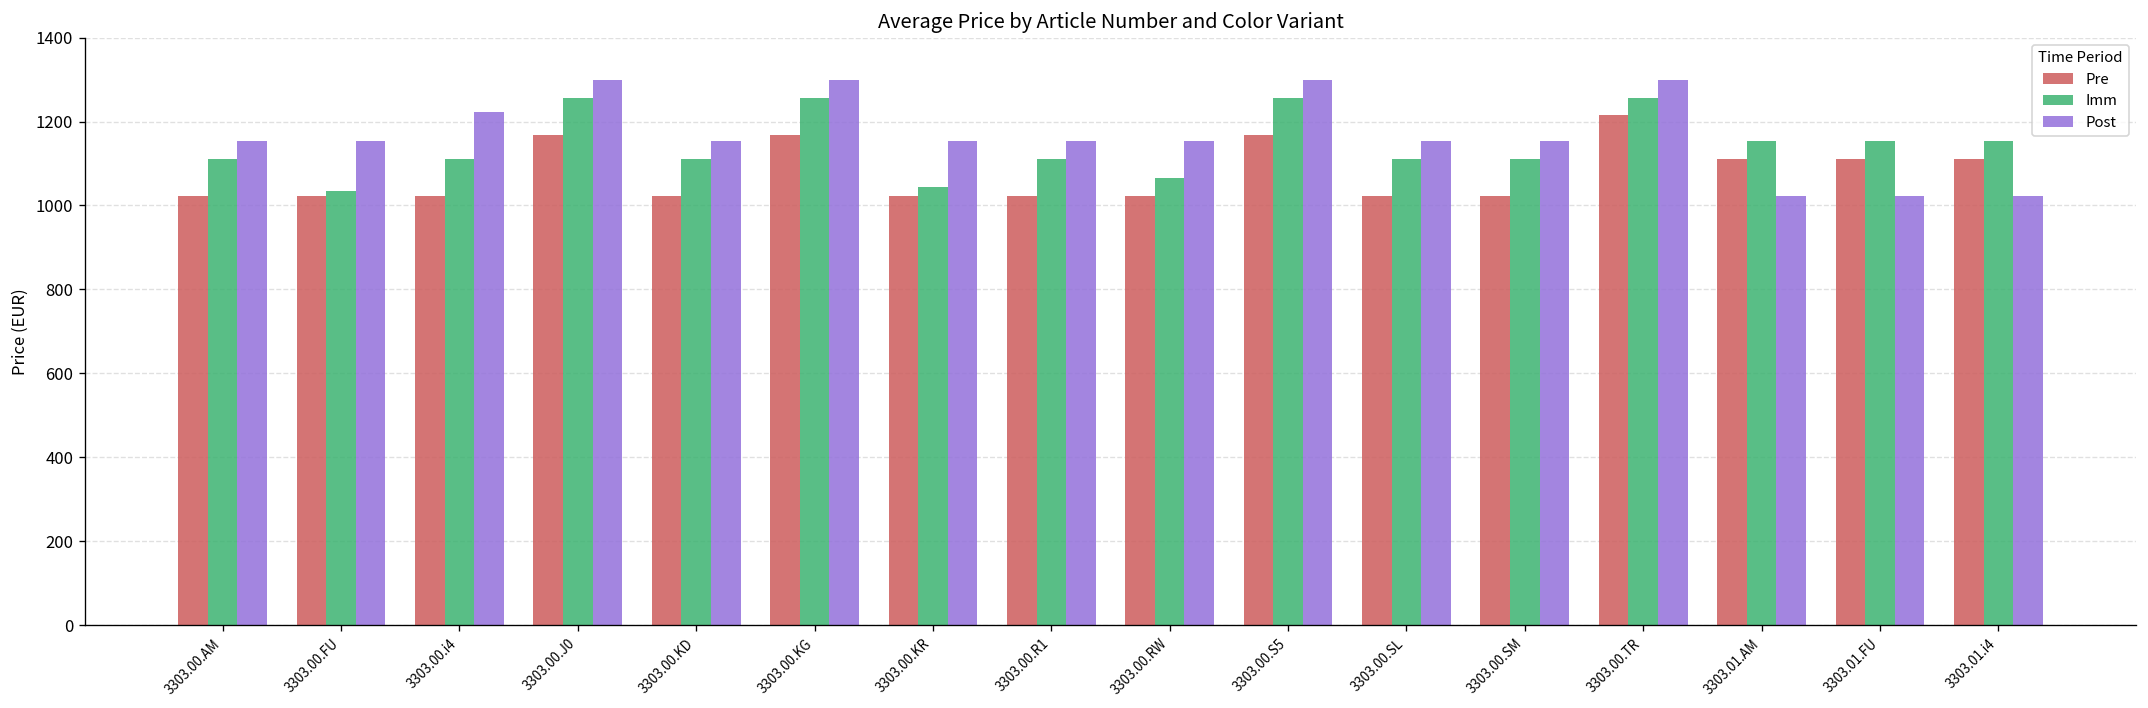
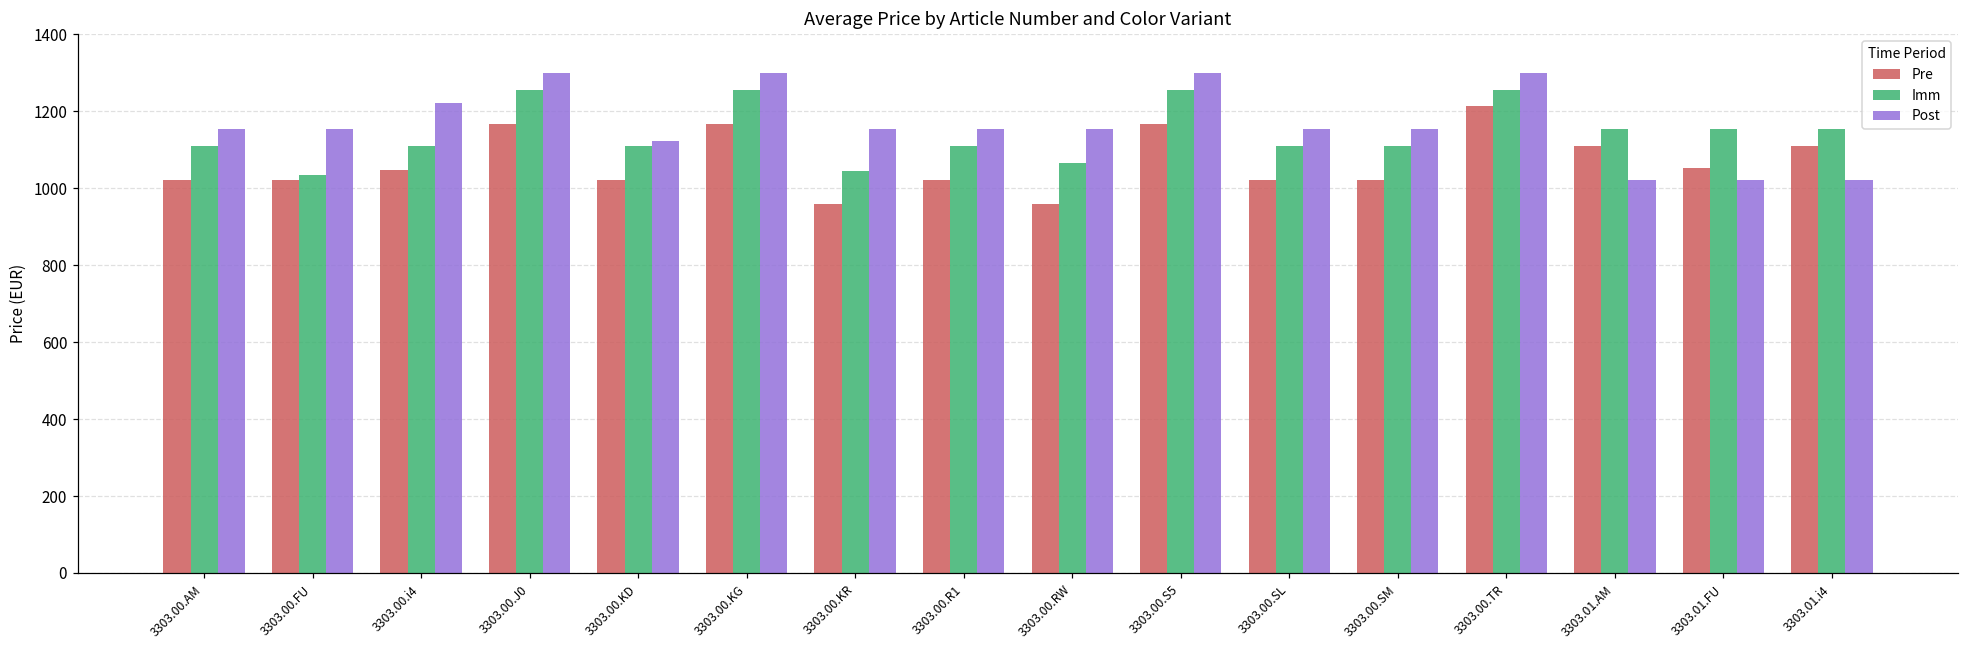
  {
    "Pre": {
      "3303.00.AM": 1020,
      "3303.00.FU": 1020,
-     "3303.00.i4": 1020,
+     "3303.00.i4": 1050,
      "3303.00.J0": 1170,
      "3303.00.KD": 1020,
      "3303.00.KG": 1170,
-     "3303.00.KR": 1020,
+     "3303.00.KR": 960,
      "3303.00.R1": 1020,
-     "3303.00.RW": 1020,
+     "3303.00.RW": 960,
      "3303.00.S5": 1170,
      "3303.00.SL": 1020,
      "3303.00.SM": 1020,
      "3303.00.TR": 1220,
      "3303.01.AM": 1110,
-     "3303.01.FU": 1110,
+     "3303.01.FU": 1050,
      "3303.01.i4": 1110
    },
    "Imm": {
      "3303.00.AM": 1110,
      "3303.00.FU": 1030,
      "3303.00.i4": 1110,
      "3303.00.J0": 1260,
      "3303.00.KD": 1110,
      "3303.00.KG": 1260,
      "3303.00.KR": 1040,
      "3303.00.R1": 1110,
      "3303.00.RW": 1070,
      "3303.00.S5": 1260,
      "3303.00.SL": 1110,
      "3303.00.SM": 1110,
      "3303.00.TR": 1260,
      "3303.01.AM": 1150,
      "3303.01.FU": 1150,
      "3303.01.i4": 1150
    },
    "Post": {
      "3303.00.AM": 1150,
      "3303.00.FU": 1150,
      "3303.00.i4": 1220,
      "3303.00.J0": 1300,
-     "3303.00.KD": 1150,
+     "3303.00.KD": 1120,
      "3303.00.KG": 1300,
      "3303.00.KR": 1150,
      "3303.00.R1": 1150,
      "3303.00.RW": 1150,
      "3303.00.S5": 1300,
      "3303.00.SL": 1150,
      "3303.00.SM": 1150,
      "3303.00.TR": 1300,
      "3303.01.AM": 1020,
      "3303.01.FU": 1020,
      "3303.01.i4": 1020
    }
  }
